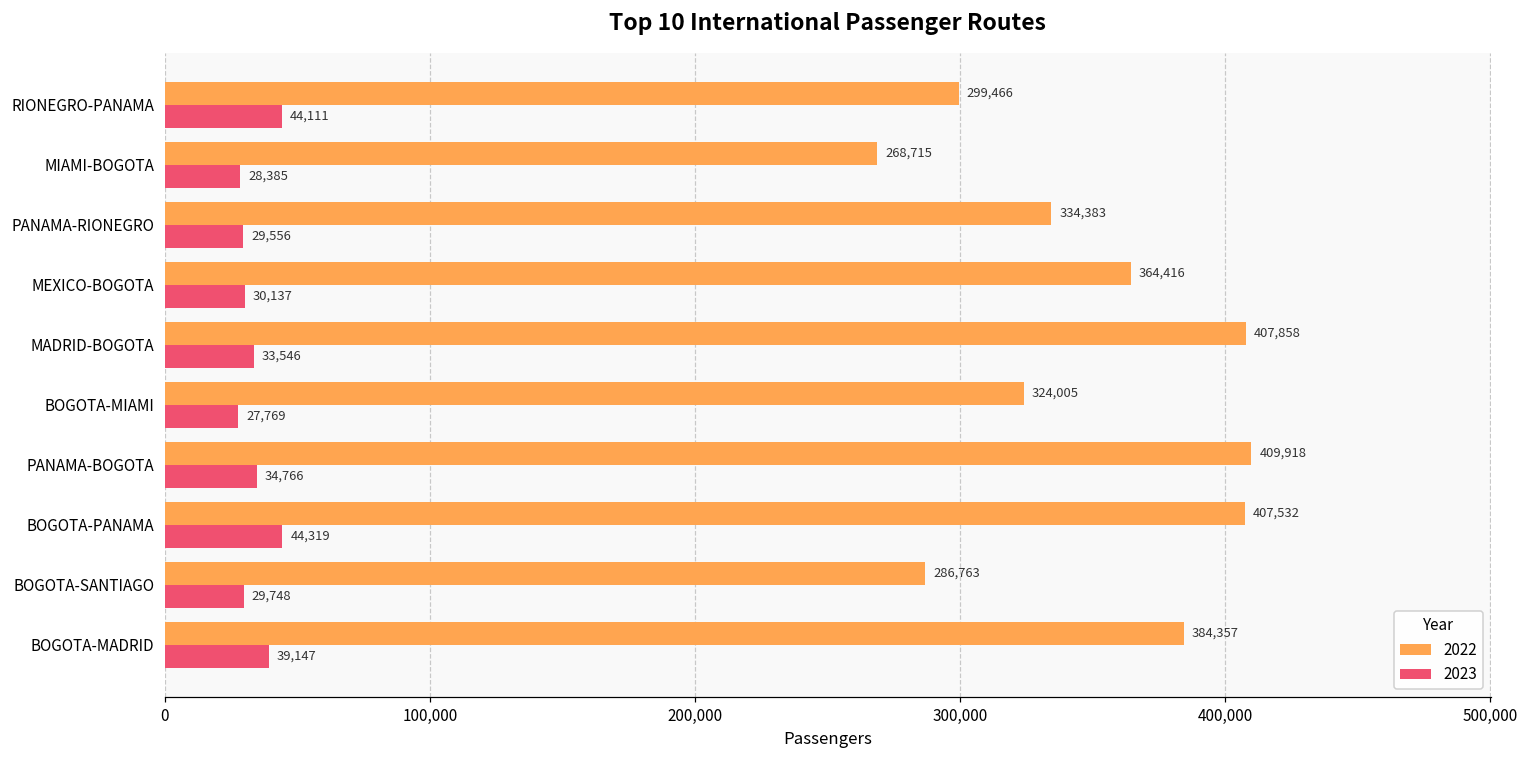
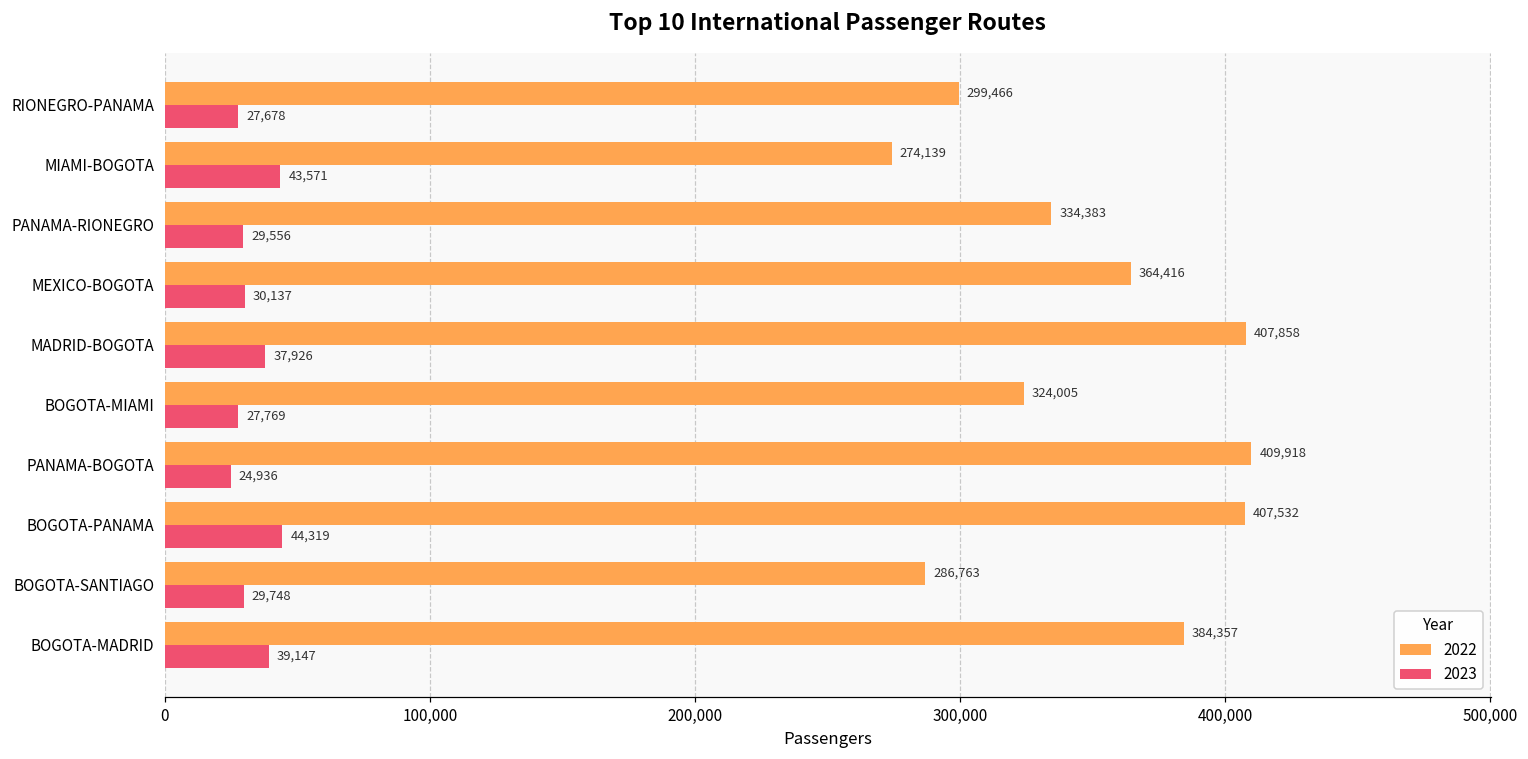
  {
    "2022": {
      "RIONEGRO-PANAMA": "299,466",
-     "MIAMI-BOGOTA": "268,715",
+     "MIAMI-BOGOTA": "274,139",
      "PANAMA-RIONEGRO": "334,383",
      "MEXICO-BOGOTA": "364,416",
      "MADRID-BOGOTA": "407,858",
      "BOGOTA-MIAMI": "324,005",
      "PANAMA-BOGOTA": "409,918",
      "BOGOTA-PANAMA": "407,532",
      "BOGOTA-SANTIAGO": "286,763",
      "BOGOTA-MADRID": "384,357"
    },
    "2023": {
-     "RIONEGRO-PANAMA": "44,111",
-     "MIAMI-BOGOTA": "28,385",
+     "RIONEGRO-PANAMA": "27,678",
+     "MIAMI-BOGOTA": "43,571",
      "PANAMA-RIONEGRO": "29,556",
      "MEXICO-BOGOTA": "30,137",
-     "MADRID-BOGOTA": "33,546",
+     "MADRID-BOGOTA": "37,926",
      "BOGOTA-MIAMI": "27,769",
-     "PANAMA-BOGOTA": "34,766",
+     "PANAMA-BOGOTA": "24,936",
      "BOGOTA-PANAMA": "44,319",
      "BOGOTA-SANTIAGO": "29,748",
      "BOGOTA-MADRID": "39,147"
    }
  }
